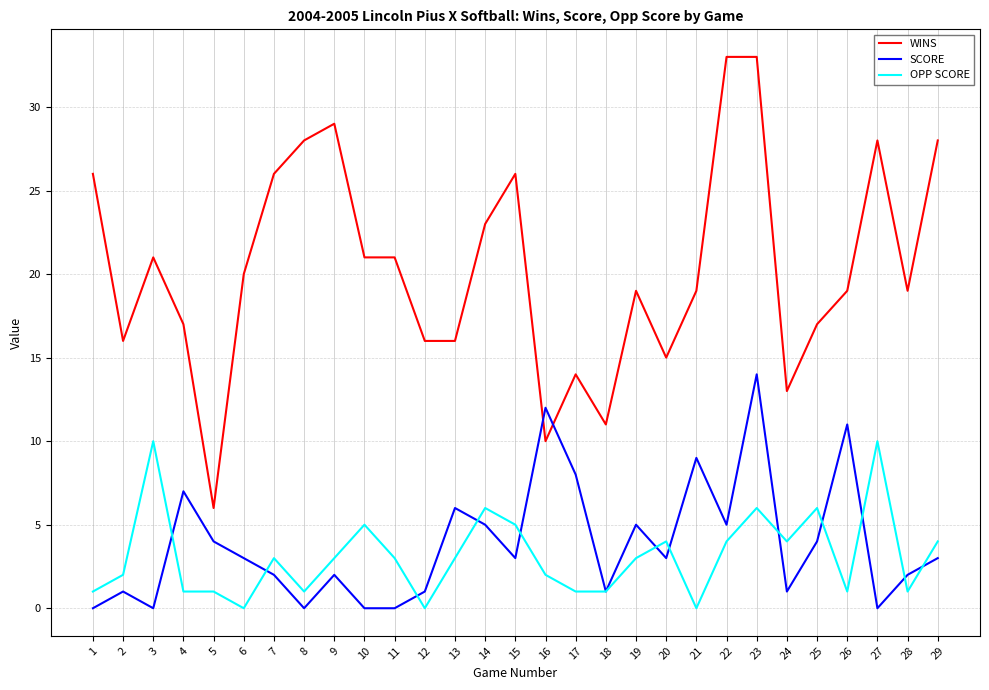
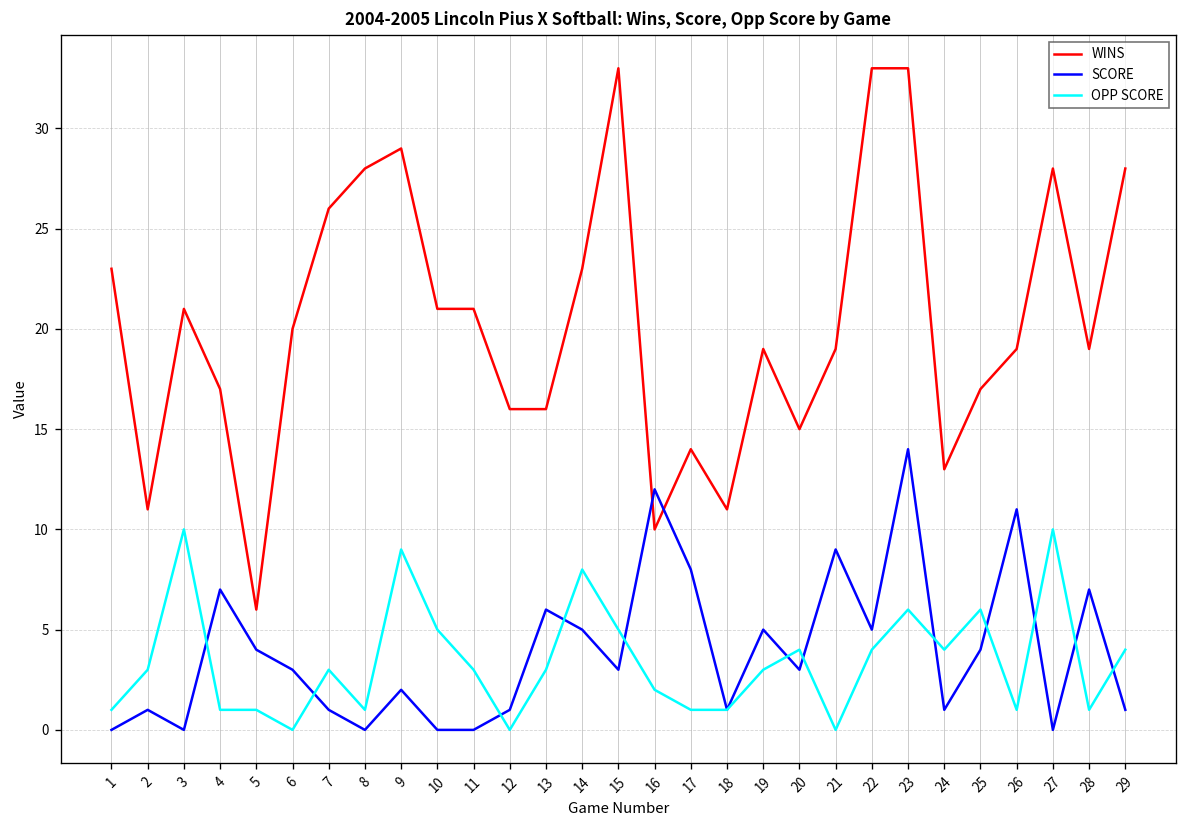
  {
    "WINS": {
-     "1": 26,
-     "2": 16,
+     "1": 23,
+     "2": 11,
      "3": 21,
      "4": 17,
      "5": 6,
      "6": 20,
      "7": 26,
      "8": 28,
      "9": 29,
      "10": 21,
      "11": 21,
      "12": 16,
      "13": 16,
      "14": 23,
-     "15": 26,
+     "15": 33,
      "16": 10,
      "17": 14,
      "18": 11,
      "19": 19,
      "20": 15,
      "21": 19,
      "22": 33,
      "23": 33,
      "24": 13,
      "25": 17,
      "26": 19,
      "27": 28,
      "28": 19,
      "29": 28
    },
    "SCORE": {
      "1": 0,
      "2": 1,
      "3": 0,
      "4": 7,
      "5": 4,
      "6": 3,
-     "7": 2,
+     "7": 1,
      "8": 0,
      "9": 2,
      "10": 0,
      "11": 0,
      "12": 1,
      "13": 6,
      "14": 5,
      "15": 3,
      "16": 12,
      "17": 8,
      "19": 5,
      "20": 3,
      "21": 9,
      "22": 5,
      "23": 14,
      "24": 1,
      "25": 4,
      "26": 11,
      "27": 0,
-     "28": 2,
-     "29": 3
+     "28": 7,
+     "29": 1
    },
    "OPP SCORE": {
      "1": 1,
-     "2": 2,
+     "2": 3,
      "3": 10,
      "4": 1,
      "5": 1,
      "6": 0,
      "7": 3,
      "8": 1,
-     "9": 3,
+     "9": 9,
      "10": 5,
      "11": 3,
      "12": 0,
      "13": 3,
-     "14": 6,
+     "14": 8,
      "15": 5,
      "16": 2,
      "17": 1,
      "19": 3,
      "20": 4,
      "21": 0,
      "22": 4,
      "23": 6,
      "24": 4,
      "25": 6,
      "26": 1,
      "27": 10,
      "28": 1,
      "29": 4
    }
  }
